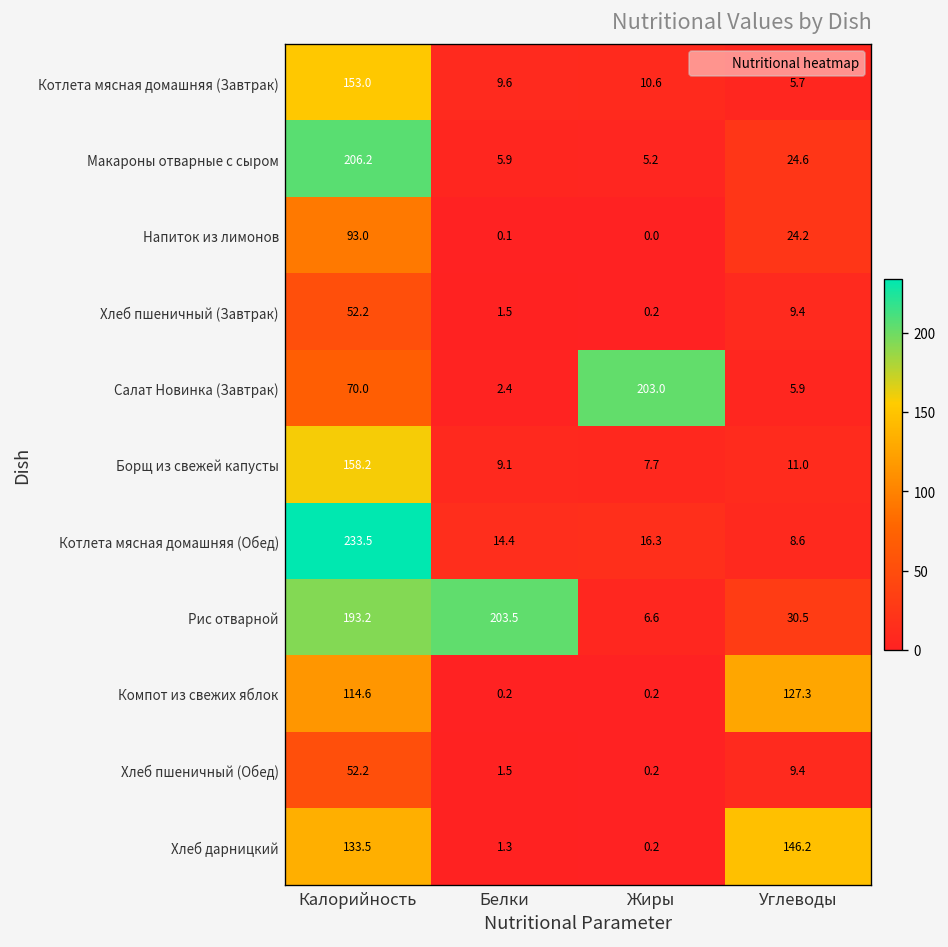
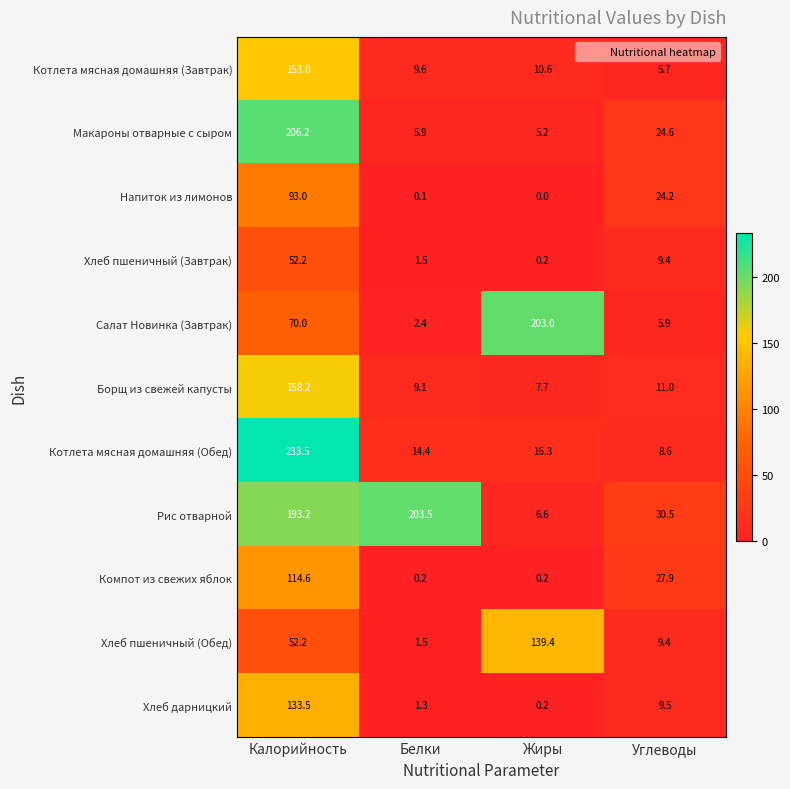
  {
    "Котлета мясная домашняя (Завтрак)": {
      "Калорийность": 153.0,
      "Белки": 9.6,
      "Жиры": 10.6,
      "Углеводы": 5.7
    },
    "Макароны отварные с сыром": {
      "Калорийность": 206.2,
      "Белки": 5.9,
      "Жиры": 5.2,
      "Углеводы": 24.6
    },
    "Напиток из лимонов": {
      "Калорийность": 93.0,
      "Белки": 0.1,
      "Жиры": 0.0,
      "Углеводы": 24.2
    },
    "Хлеб пшеничный (Завтрак)": {
      "Калорийность": 52.2,
      "Белки": 1.5,
      "Жиры": 0.2,
      "Углеводы": 9.4
    },
    "Салат Новинка (Завтрак)": {
      "Калорийность": 70.0,
      "Белки": 2.4,
      "Жиры": 203.0,
      "Углеводы": 5.9
    },
    "Борщ из свежей капусты": {
      "Калорийность": 158.2,
      "Белки": 9.1,
      "Жиры": 7.7,
      "Углеводы": 11.0
    },
    "Котлета мясная домашняя (Обед)": {
      "Калорийность": 233.5,
      "Белки": 14.4,
      "Жиры": 16.3,
      "Углеводы": 8.6
    },
    "Рис отварной": {
      "Калорийность": 193.2,
      "Белки": 203.5,
      "Жиры": 6.6,
      "Углеводы": 30.5
    },
    "Компот из свежих яблок": {
      "Калорийность": 114.6,
      "Белки": 0.2,
      "Жиры": 0.2,
-     "Углеводы": 127.3
+     "Углеводы": 27.9
    },
    "Хлеб пшеничный (Обед)": {
      "Калорийность": 52.2,
      "Белки": 1.5,
-     "Жиры": 0.2,
+     "Жиры": 139.4,
      "Углеводы": 9.4
    },
    "Хлеб дарницкий": {
      "Калорийность": 133.5,
      "Белки": 1.3,
      "Жиры": 0.2,
-     "Углеводы": 146.2
+     "Углеводы": 9.5
    }
  }
